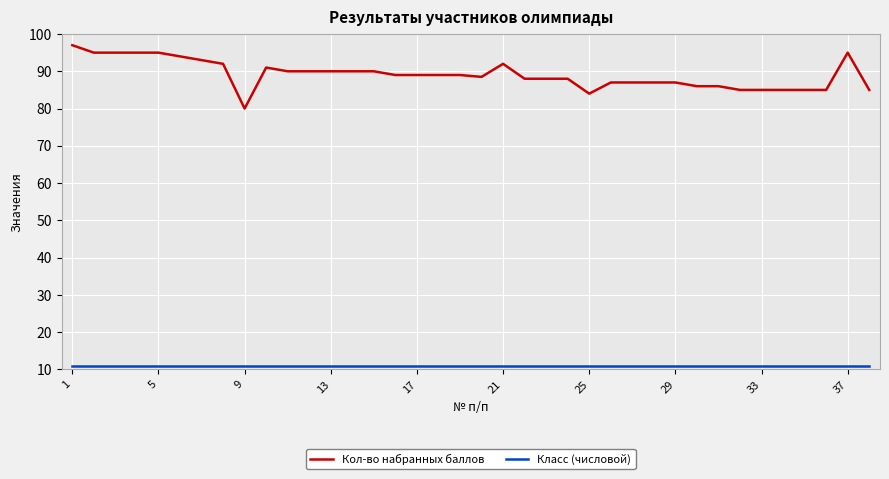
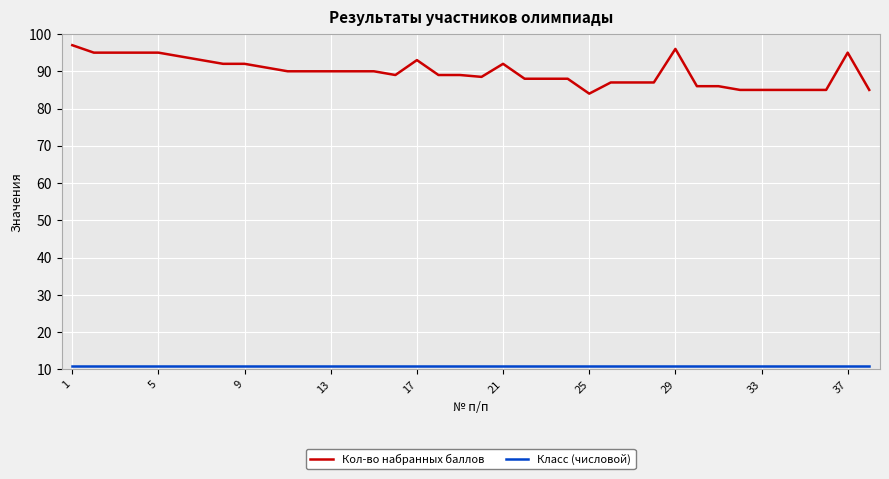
  {
    "Кол-во набранных баллов": {
      "1": 97,
      "5": 95,
-     "9": 80,
+     "9": 92,
      "13": 90,
-     "17": 89,
+     "17": 93,
      "21": 92,
      "25": 84,
-     "29": 87,
+     "29": 96,
      "33": 85,
      "37": 95
    },
    "Класс (числовой)": {
      "1": 11,
      "5": 11,
      "9": 11,
      "13": 11,
      "17": 11,
      "21": 11,
      "25": 11,
      "29": 11,
      "33": 11,
      "37": 11
    }
  }
